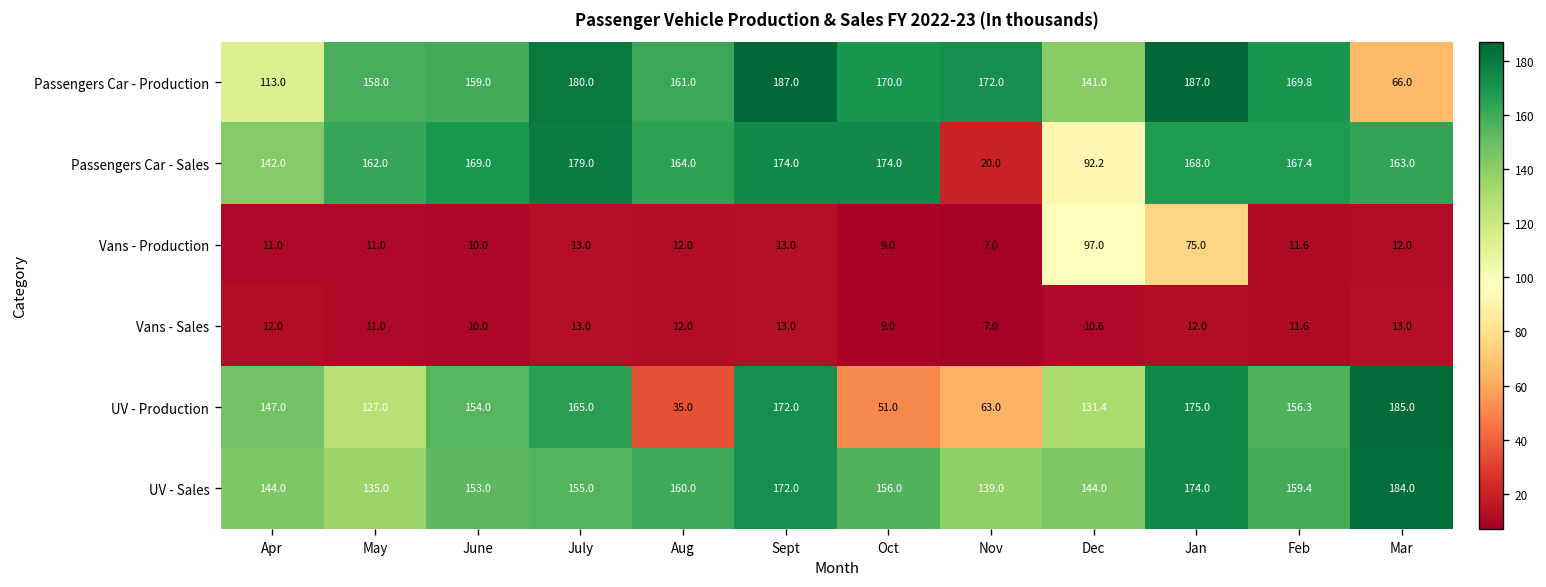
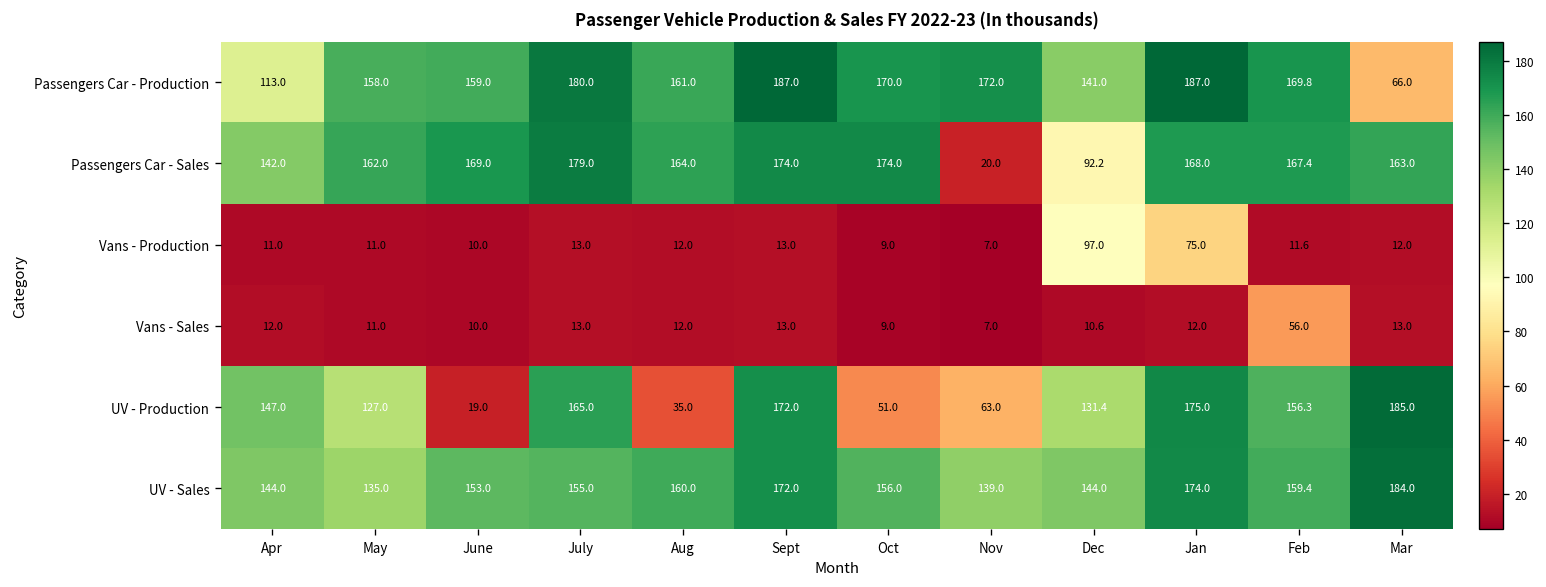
  {
    "Passengers Car - Production": {
      "Apr": 113.0,
      "May": 158.0,
      "June": 159.0,
      "July": 180.0,
      "Aug": 161.0,
      "Sept": 187.0,
      "Oct": 170.0,
      "Nov": 172.0,
      "Dec": 141.0,
      "Jan": 187.0,
      "Feb": 169.8,
      "Mar": 66.0
    },
    "Passengers Car - Sales": {
      "Apr": 142.0,
      "May": 162.0,
      "June": 169.0,
      "July": 179.0,
      "Aug": 164.0,
      "Sept": 174.0,
      "Oct": 174.0,
      "Nov": 20.0,
      "Dec": 92.2,
      "Jan": 168.0,
      "Feb": 167.4,
      "Mar": 163.0
    },
    "Vans - Production": {
      "Apr": 11.0,
      "May": 11.0,
      "June": 10.0,
      "July": 13.0,
      "Aug": 12.0,
      "Sept": 13.0,
      "Oct": 9.0,
      "Nov": 7.0,
      "Dec": 97.0,
      "Jan": 75.0,
      "Feb": 11.6,
      "Mar": 12.0
    },
    "Vans - Sales": {
      "Apr": 12.0,
      "May": 11.0,
      "June": 10.0,
      "July": 13.0,
      "Aug": 12.0,
      "Sept": 13.0,
      "Oct": 9.0,
      "Nov": 7.0,
      "Dec": 10.6,
      "Jan": 12.0,
-     "Feb": 11.6,
+     "Feb": 56.0,
      "Mar": 13.0
    },
    "UV - Production": {
      "Apr": 147.0,
      "May": 127.0,
-     "June": 154.0,
+     "June": 19.0,
      "July": 165.0,
      "Aug": 35.0,
      "Sept": 172.0,
      "Oct": 51.0,
      "Nov": 63.0,
      "Dec": 131.4,
      "Jan": 175.0,
      "Feb": 156.3,
      "Mar": 185.0
    },
    "UV - Sales": {
      "Apr": 144.0,
      "May": 135.0,
      "June": 153.0,
      "July": 155.0,
      "Aug": 160.0,
      "Sept": 172.0,
      "Oct": 156.0,
      "Nov": 139.0,
      "Dec": 144.0,
      "Jan": 174.0,
      "Feb": 159.4,
      "Mar": 184.0
    }
  }
